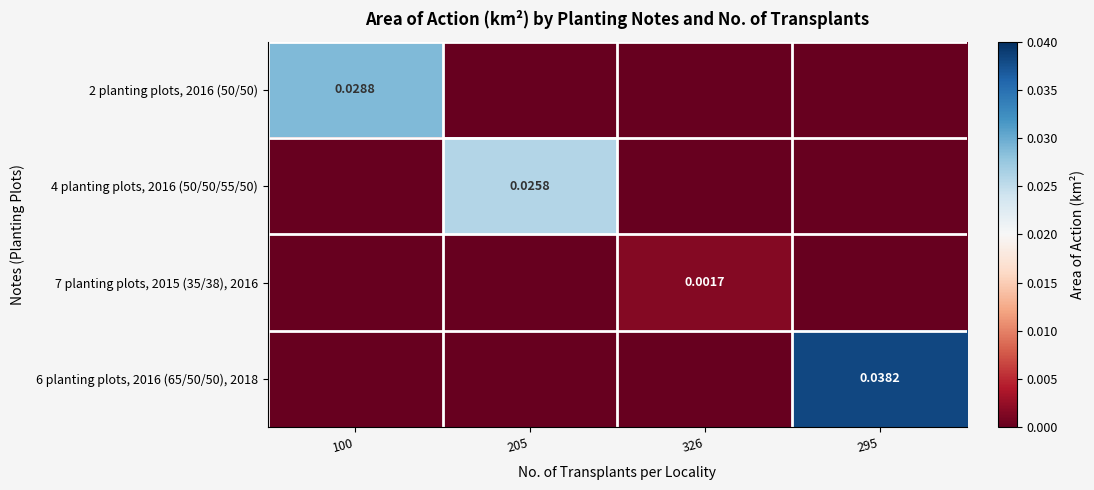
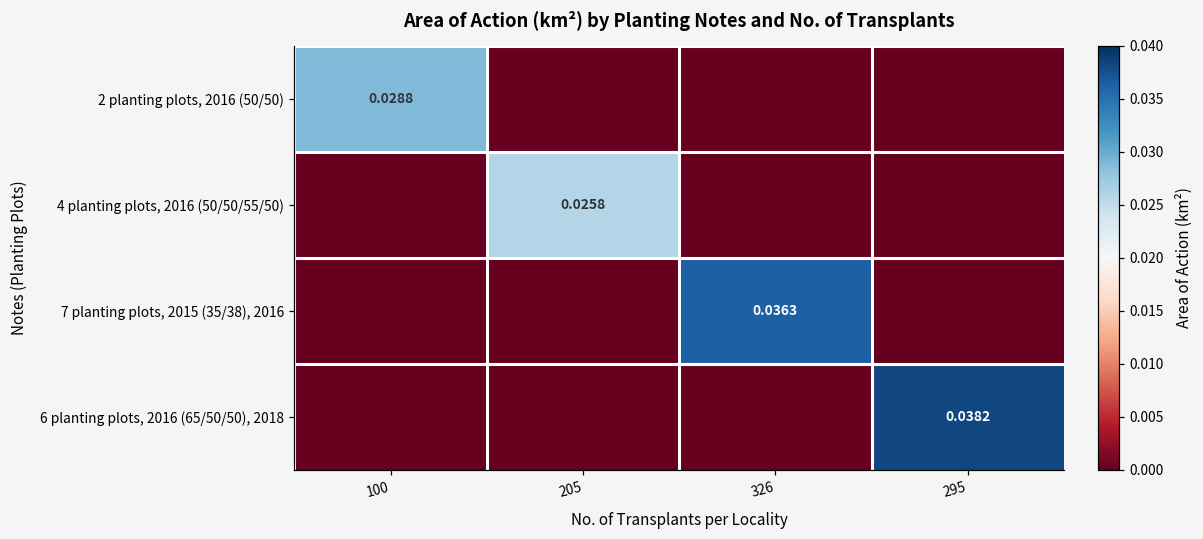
  {
    "2 planting plots, 2016 (50/50)": {
      "100": 0.0288
    },
    "4 planting plots, 2016 (50/50/55/50)": {
      "205": 0.0258
    },
    "7 planting plots, 2015 (35/38), 2016": {
-     "326": 0.0017
+     "326": 0.0363
    },
    "6 planting plots, 2016 (65/50/50), 2018": {
      "295": 0.0382
    }
  }
